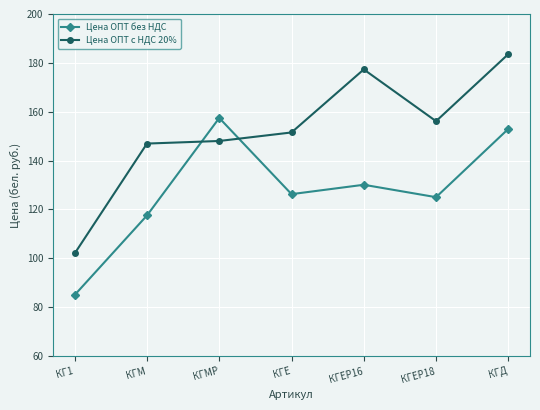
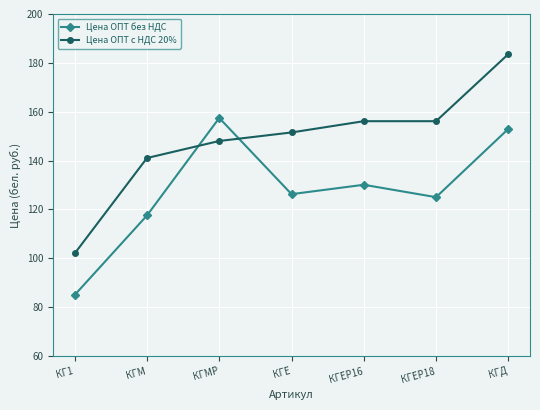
  {
    "Цена ОПТ без НДС": {
      "КГ1": 85,
      "КГМ": 118,
      "КГМР": 157,
      "КГЕ": 126,
      "КГЕР16": 130,
      "КГЕР18": 125,
      "КГД": 153
    },
    "Цена ОПТ с НДС 20%": {
      "КГ1": 102,
-     "КГМ": 147,
+     "КГМ": 141,
      "КГМР": 148,
      "КГЕ": 152,
-     "КГЕР16": 177,
+     "КГЕР16": 156,
      "КГЕР18": 156,
      "КГД": 184
    }
  }
